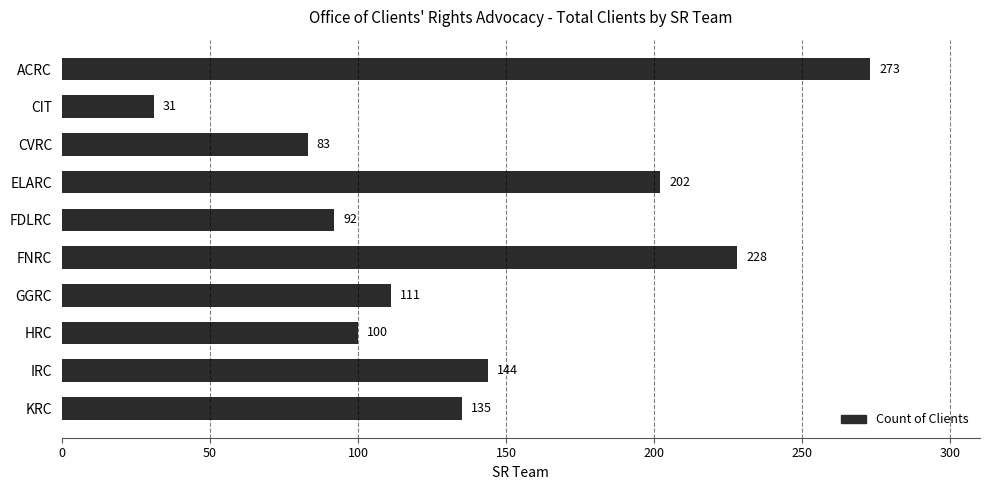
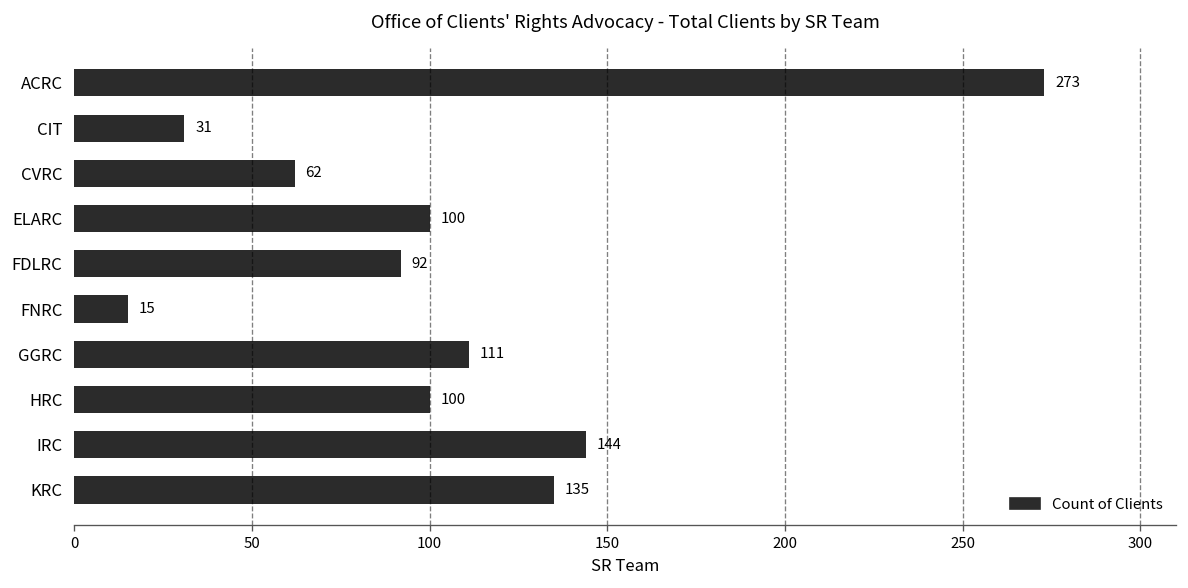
  {
    "ACRC": 273,
    "CIT": 31,
-   "CVRC": 83,
-   "ELARC": 202,
+   "CVRC": 62,
+   "ELARC": 100,
    "FDLRC": 92,
-   "FNRC": 228,
+   "FNRC": 15,
    "GGRC": 111,
    "HRC": 100,
    "IRC": 144,
    "KRC": 135
  }
